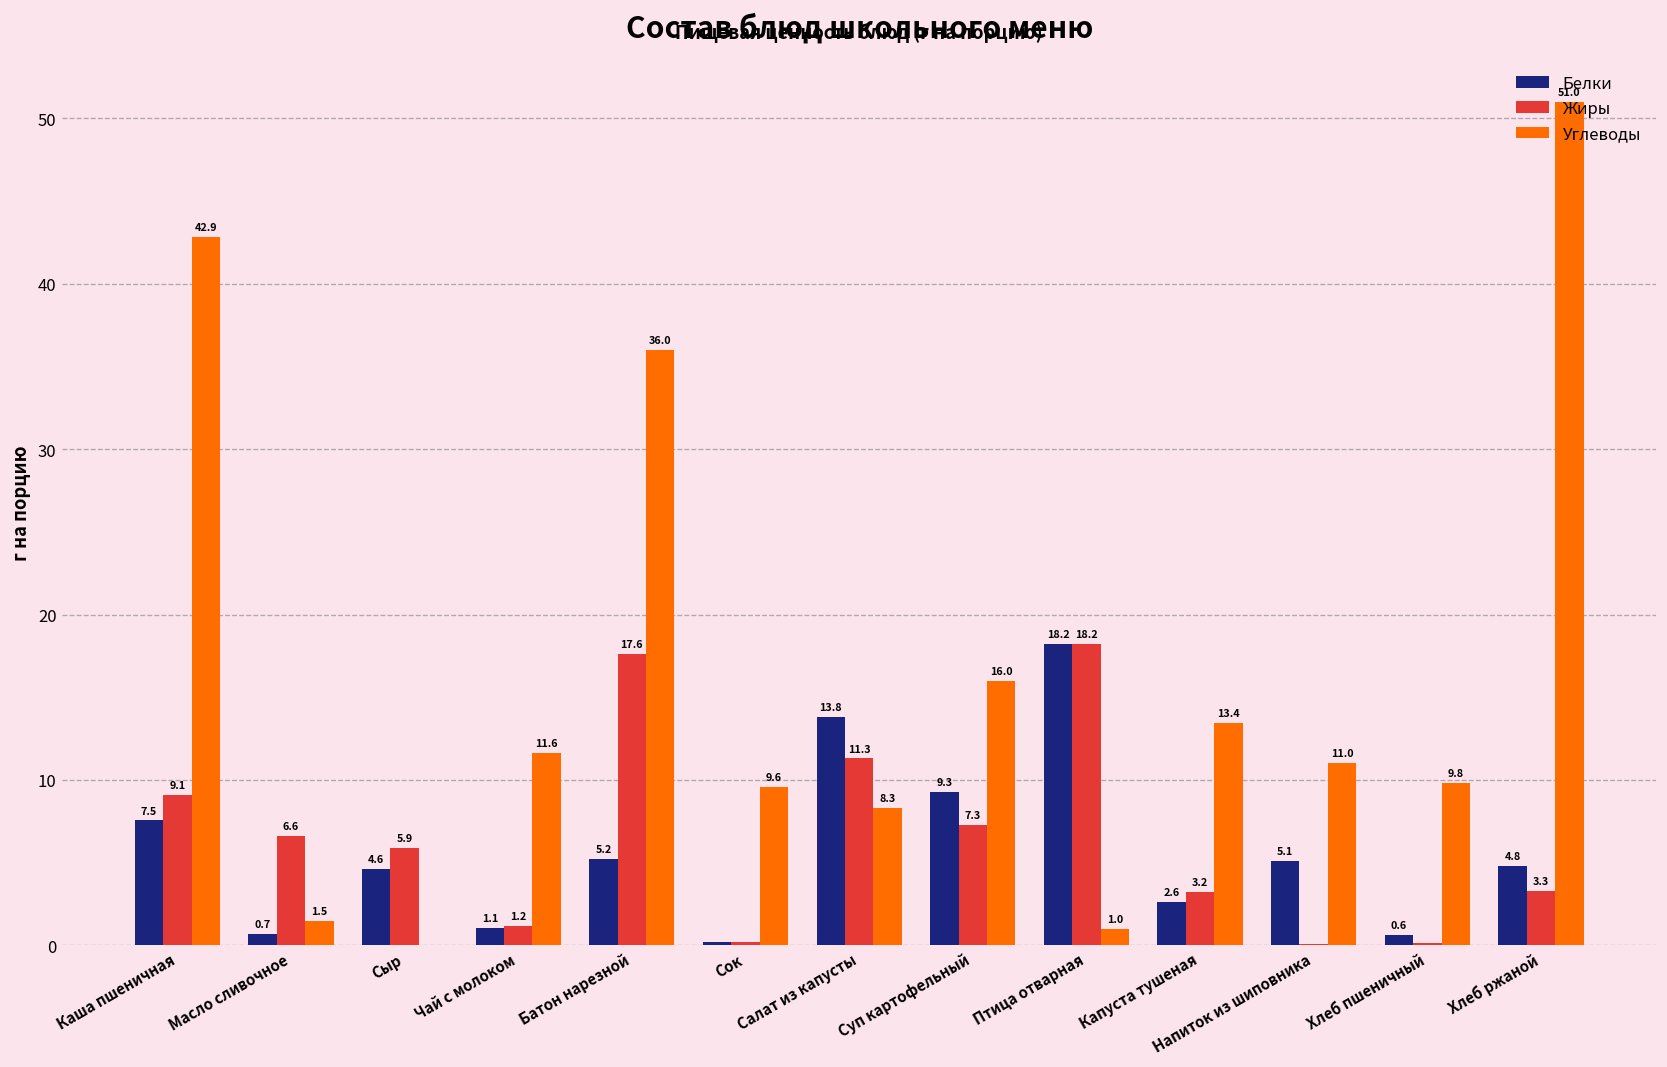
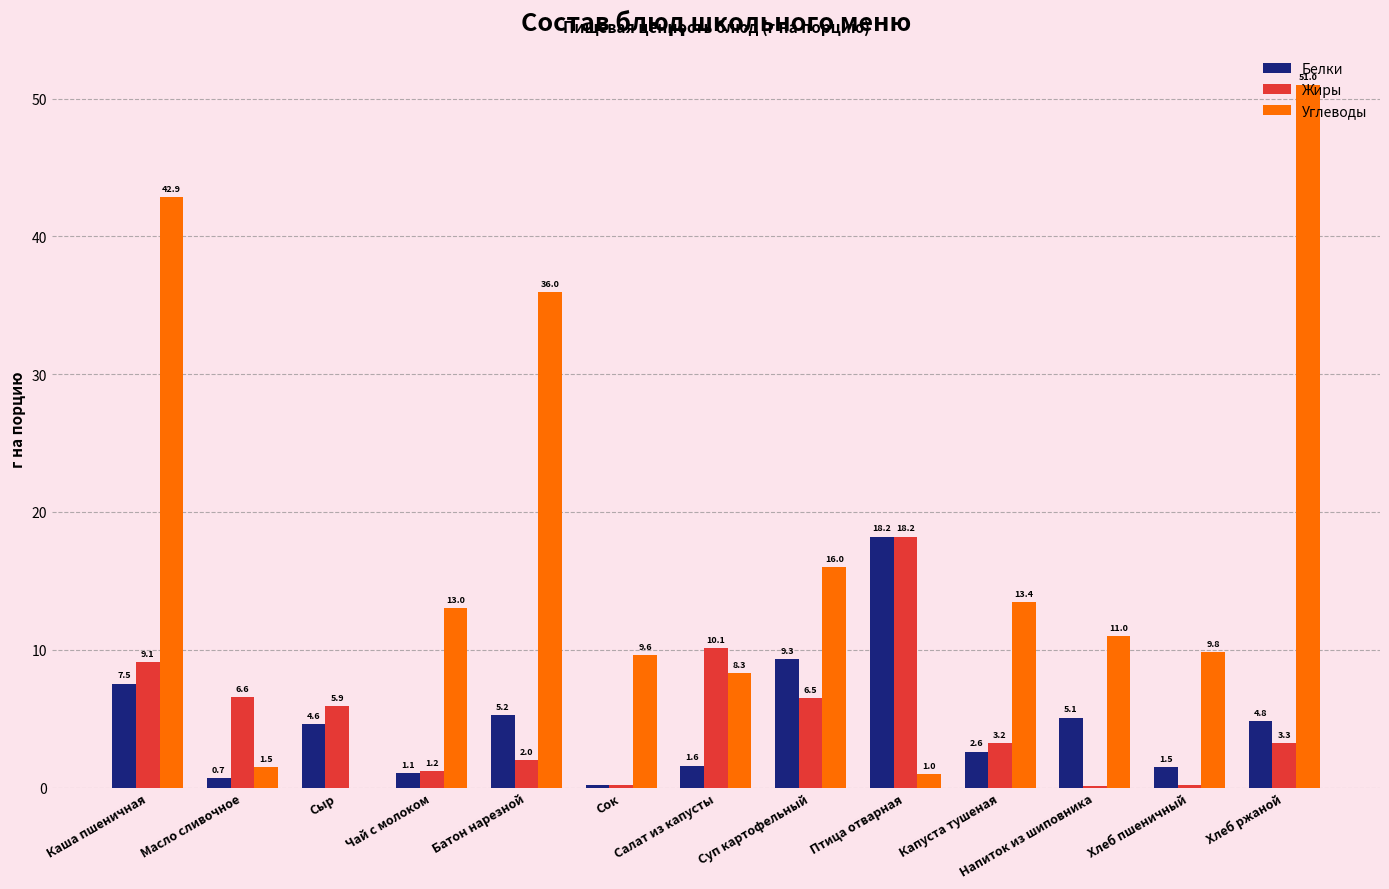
  {
    "Белки": {
      "Каша пшеничная": 7.5,
      "Масло сливочное": 0.7,
      "Сыр": 4.6,
      "Чай с молоком": 1.1,
      "Батон нарезной": 5.2,
-     "Салат из капусты": 13.8,
+     "Салат из капусты": 1.6,
      "Суп картофельный": 9.3,
      "Птица отварная": 18.2,
      "Капуста тушеная": 2.6,
      "Напиток из шиповника": 5.1,
-     "Хлеб пшеничный": 0.6,
+     "Хлеб пшеничный": 1.5,
      "Хлеб ржаной": 4.8
    },
    "Жиры": {
      "Каша пшеничная": 9.1,
      "Масло сливочное": 6.6,
      "Сыр": 5.9,
      "Чай с молоком": 1.2,
-     "Батон нарезной": 17.6,
-     "Салат из капусты": 11.3,
-     "Суп картофельный": 7.3,
+     "Батон нарезной": 2.0,
+     "Салат из капусты": 10.1,
+     "Суп картофельный": 6.5,
      "Птица отварная": 18.2,
      "Капуста тушеная": 3.2,
      "Хлеб ржаной": 3.3
    },
    "Углеводы": {
      "Каша пшеничная": 42.9,
      "Масло сливочное": 1.5,
-     "Чай с молоком": 11.6,
+     "Чай с молоком": 13.0,
      "Батон нарезной": 36.0,
      "Сок": 9.6,
      "Салат из капусты": 8.3,
      "Суп картофельный": 16.0,
      "Птица отварная": 1.0,
      "Капуста тушеная": 13.4,
      "Напиток из шиповника": 11.0,
      "Хлеб пшеничный": 9.8,
      "Хлеб ржаной": 51.0
    }
  }
